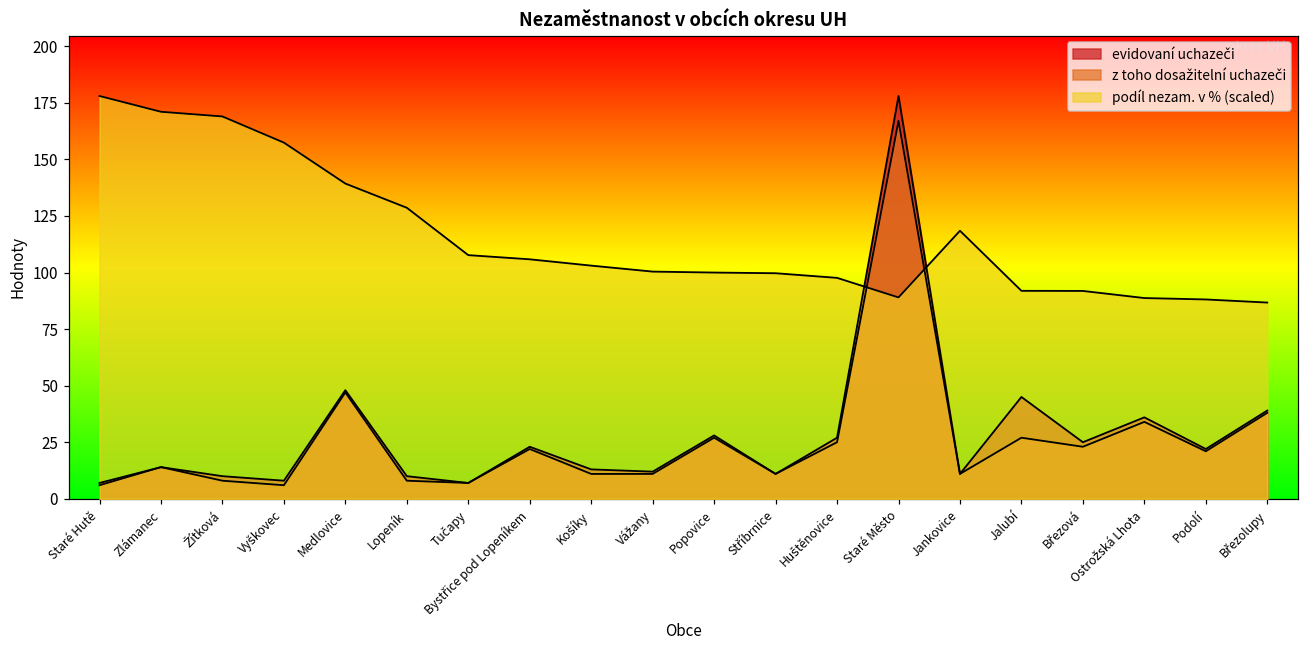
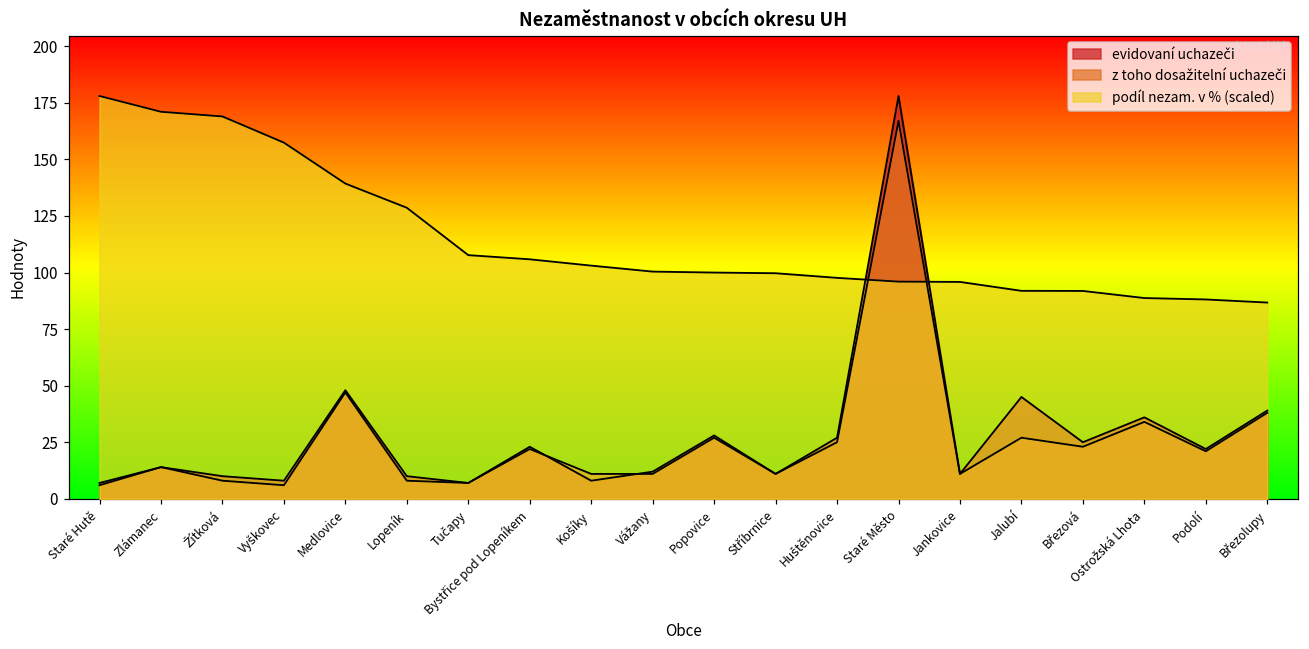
  {
    "evidovaní uchazeči": {
      "Žítková": 10,
      "Vyškovec": 8,
      "Lopeník": 10,
-     "Košíky": 13,
+     "Košíky": 8,
      "Huštěnovice": 27,
      "Staré Město": 178,
      "Jalubí": 45,
      "Březová": 25,
      "Ostrožská Lhota": 36
    },
    "z toho dosažitelní uchazeči": {
      "Žítková": 8,
      "Vyškovec": 6,
      "Lopeník": 8,
      "Košíky": 11,
      "Huštěnovice": 25,
      "Staré Město": 167,
      "Jalubí": 27,
      "Březová": 23,
      "Ostrožská Lhota": 34
    },
    "podíl nezam. v % (scaled)": {
      "Staré Hutě": 178,
      "Zlámanec": 171,
      "Žítková": 169,
      "Vyškovec": 157,
      "Medlovice": 139,
      "Lopeník": 129,
      "Tučapy": 108,
      "Bystřice pod Lopeníkem": 106,
      "Košíky": 103,
      "Vážany": 100,
      "Popovice": 100,
      "Stříbrnice": 100,
      "Huštěnovice": 98,
-     "Staré Město": 89,
-     "Jankovice": 118,
+     "Staré Město": 96,
+     "Jankovice": 96,
      "Jalubí": 92,
      "Březová": 92,
      "Ostrožská Lhota": 89,
      "Podolí": 88,
      "Březolupy": 87
    }
  }
